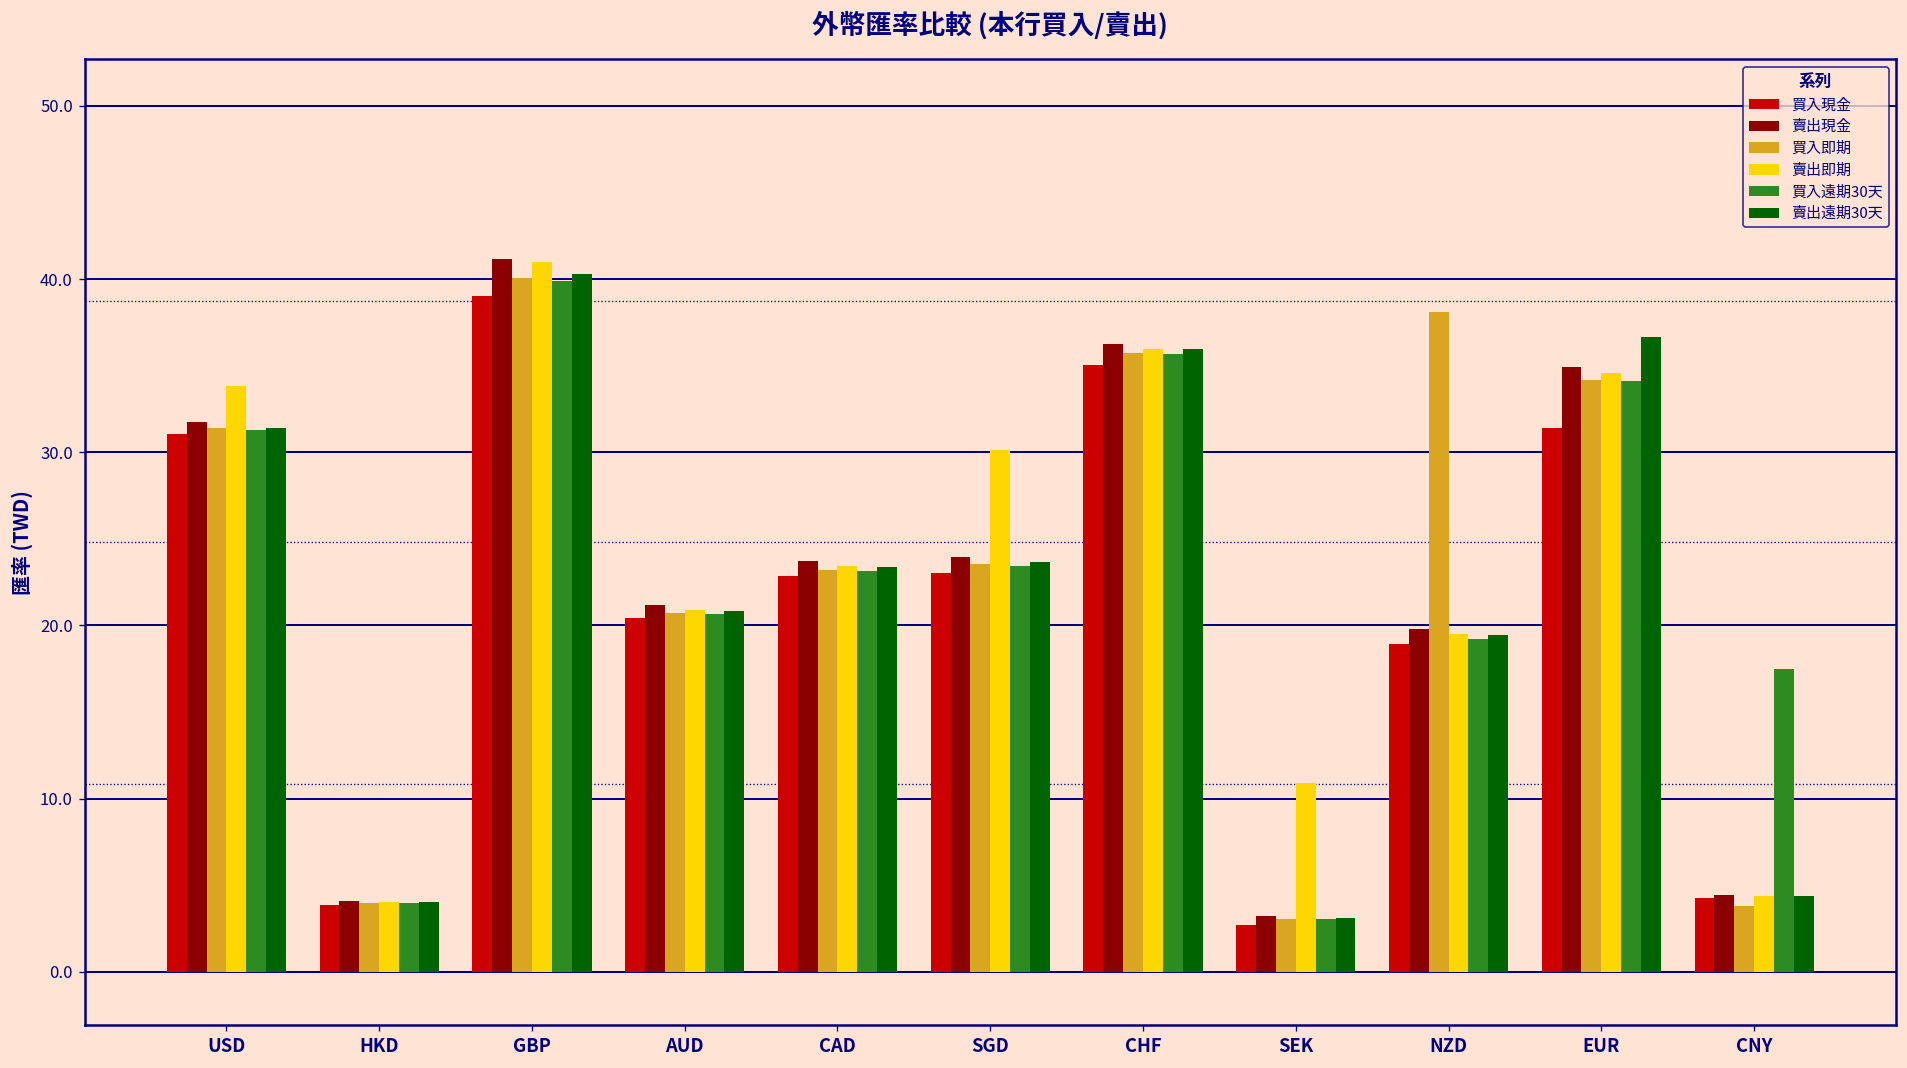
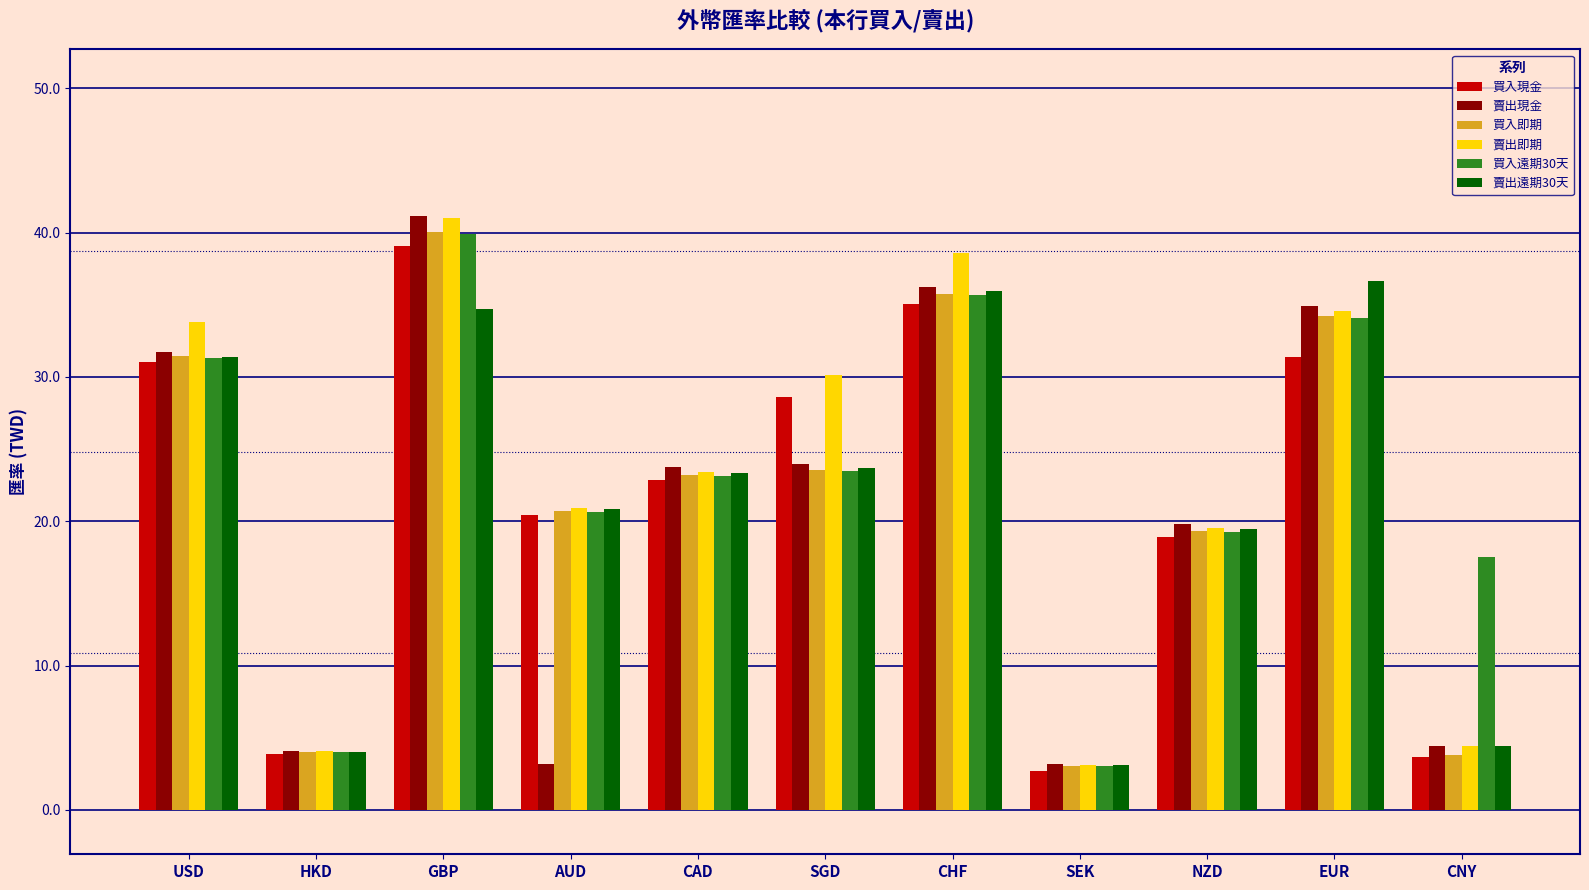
  {
    "買入現金": {
      "USD": 31.1,
      "HKD": 3.9,
      "GBP": 39.0,
      "AUD": 20.4,
      "CAD": 22.8,
-     "SGD": 23.0,
+     "SGD": 28.6,
      "CHF": 35.0,
      "SEK": 2.7,
      "NZD": 18.9,
      "EUR": 31.4,
-     "CNY": 4.3
+     "CNY": 3.6
    },
    "賣出現金": {
      "USD": 31.7,
      "HKD": 4.1,
      "GBP": 41.2,
-     "AUD": 21.2,
+     "AUD": 3.2,
      "CAD": 23.7,
      "SGD": 24.0,
      "CHF": 36.2,
      "SEK": 3.2,
      "NZD": 19.8,
      "EUR": 34.9,
      "CNY": 4.4
    },
    "買入即期": {
      "USD": 31.4,
      "HKD": 4.0,
      "GBP": 40.1,
      "AUD": 20.7,
      "CAD": 23.2,
      "SGD": 23.5,
      "CHF": 35.7,
      "SEK": 3.0,
-     "NZD": 38.1,
+     "NZD": 19.3,
      "EUR": 34.2,
      "CNY": 3.8
    },
    "賣出即期": {
      "USD": 33.8,
      "HKD": 4.1,
      "GBP": 41.0,
      "AUD": 20.9,
      "CAD": 23.4,
      "SGD": 30.2,
-     "CHF": 36.0,
-     "SEK": 10.9,
+     "CHF": 38.6,
+     "SEK": 3.1,
      "NZD": 19.5,
      "EUR": 34.6,
      "CNY": 4.4
    },
    "買入遠期30天": {
      "USD": 31.3,
      "HKD": 4.0,
      "GBP": 39.9,
      "AUD": 20.6,
      "CAD": 23.1,
      "SGD": 23.5,
      "CHF": 35.7,
      "SEK": 3.0,
      "NZD": 19.2,
      "EUR": 34.1,
      "CNY": 17.5
    },
    "賣出遠期30天": {
      "USD": 31.4,
      "HKD": 4.0,
-     "GBP": 40.3,
+     "GBP": 34.7,
      "AUD": 20.9,
      "CAD": 23.4,
      "SGD": 23.7,
      "CHF": 36.0,
      "SEK": 3.1,
      "NZD": 19.4,
      "EUR": 36.7,
      "CNY": 4.4
    }
  }
